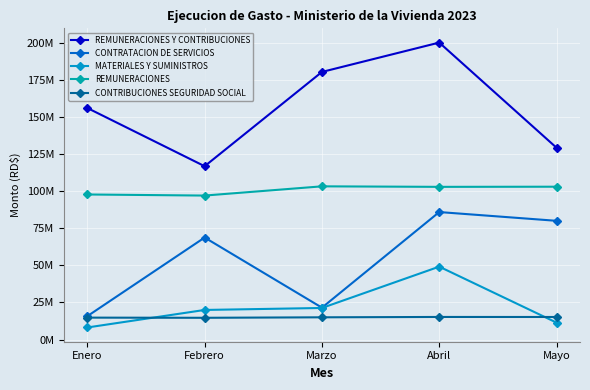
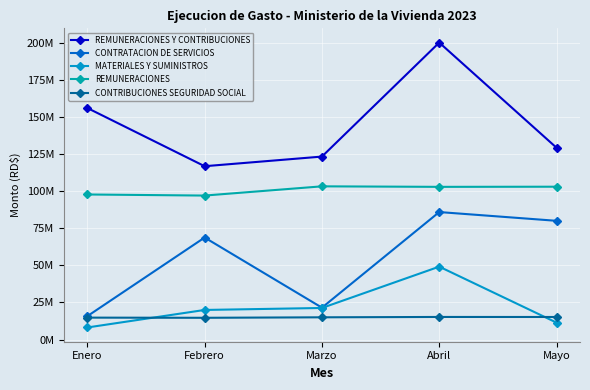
  {
    "REMUNERACIONES Y CONTRIBUCIONES": {
      "Enero": 156000000,
      "Febrero": 117000000,
-     "Marzo": 180000000,
+     "Marzo": 123000000,
      "Abril": 200000000,
      "Mayo": 129000000
    }
  }
